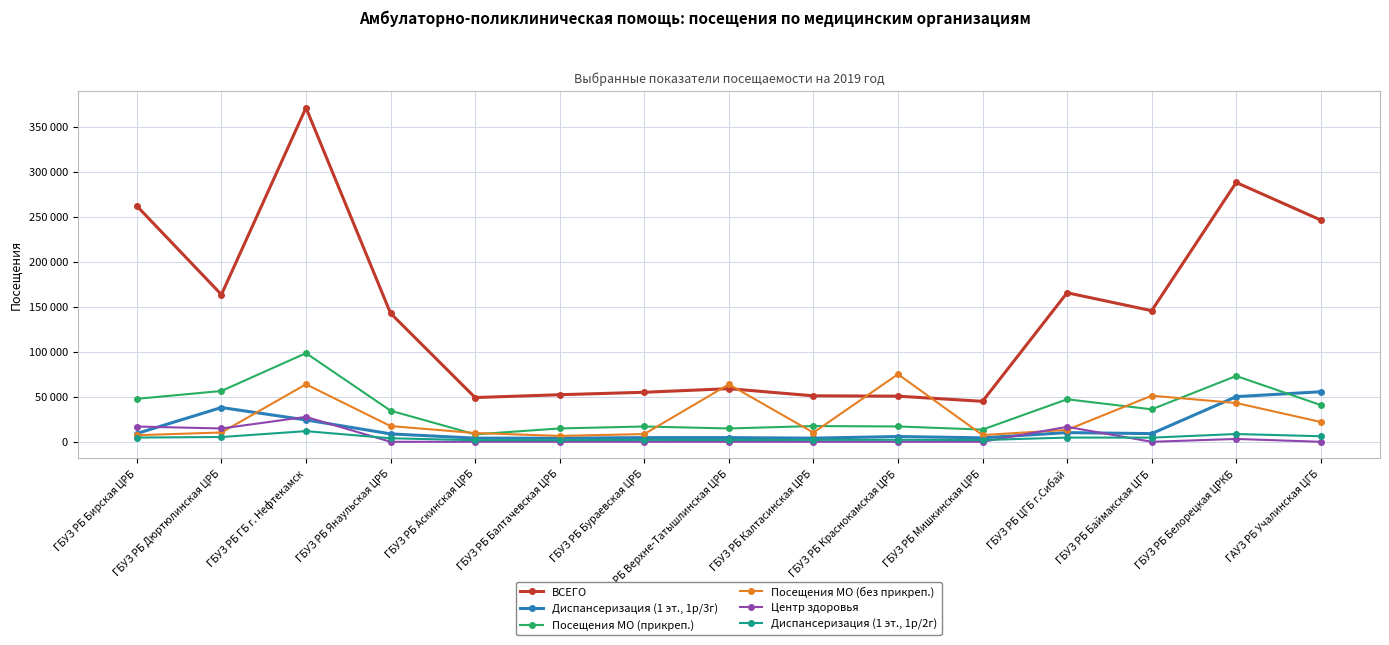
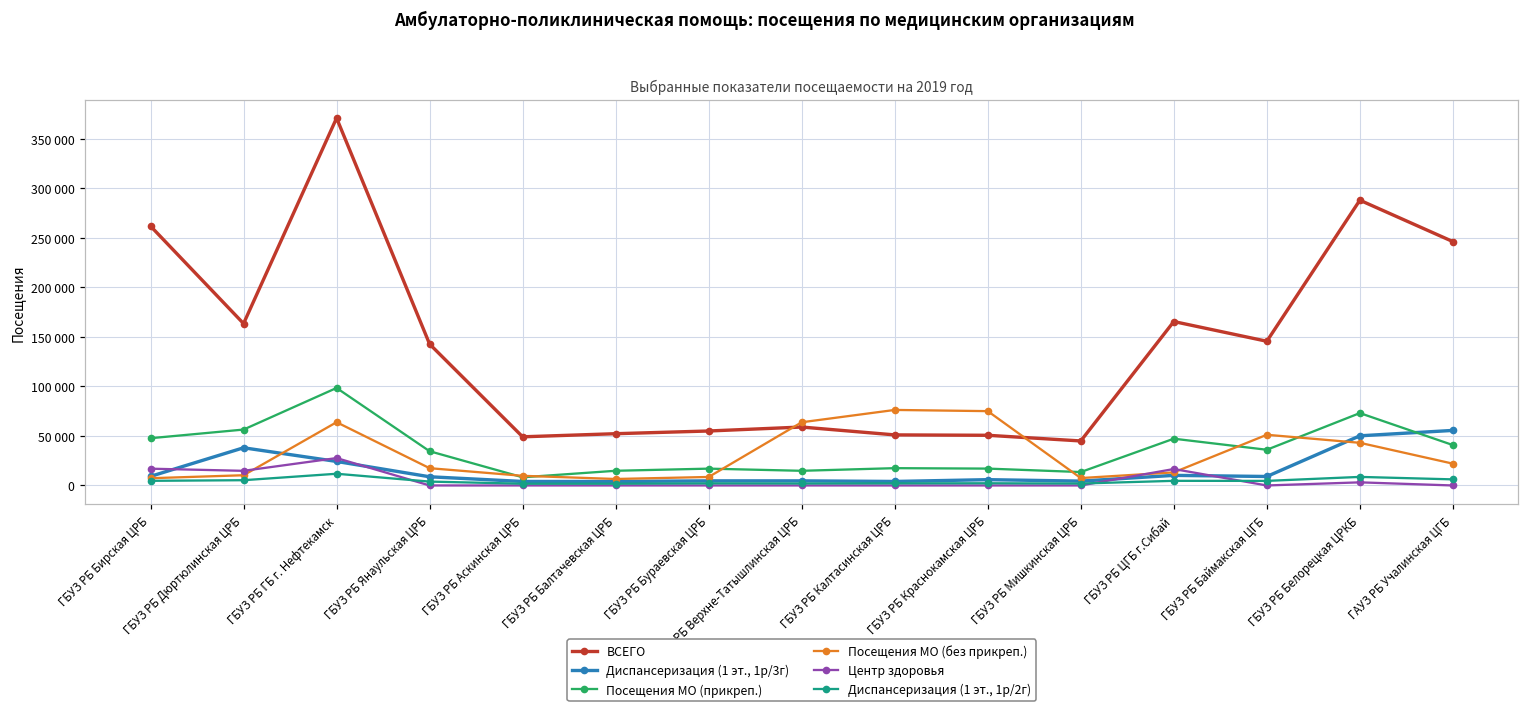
  {
    "ВСЕГО": {
      "ГБУЗ РБ Бирская ЦРБ": 260000,
      "ГБУЗ РБ Дюртюлинская ЦРБ": 160000,
      "ГБУЗ РБ ГБ г. Нефтекамск": 370000,
      "ГБУЗ РБ Янаульская ЦРБ": 140000,
      "ГБУЗ РБ Аскинская ЦРБ": 50000,
      "ГБУЗ РБ Балтачевская ЦРБ": 50000,
      "ГБУЗ РБ Бураевская ЦРБ": 60000,
      "ГБУЗ РБ Верхне-Татышлинская ЦРБ": 60000,
      "ГБУЗ РБ Калтасинская ЦРБ": 50000,
      "ГБУЗ РБ Краснокамская ЦРБ": 50000,
      "ГБУЗ РБ Мишкинская ЦРБ": 40000,
      "ГБУЗ РБ ЦГБ г.Сибай": 170000,
      "ГБУЗ РБ Баймакская ЦГБ": 150000,
      "ГБУЗ РБ Белорецкая ЦРКБ": 290000,
      "ГАУЗ РБ Учалинская ЦГБ": 250000
    },
    "Диспансеризация (1 эт., 1р/3г)": {
      "ГБУЗ РБ Дюртюлинская ЦРБ": 40000,
      "ГБУЗ РБ ГБ г. Нефтекамск": 20000,
      "ГБУЗ РБ Янаульская ЦРБ": 10000,
      "ГБУЗ РБ Краснокамская ЦРБ": 10000,
      "ГБУЗ РБ ЦГБ г.Сибай": 10000,
      "ГБУЗ РБ Баймакская ЦГБ": 10000,
      "ГБУЗ РБ Белорецкая ЦРКБ": 50000,
      "ГАУЗ РБ Учалинская ЦГБ": 60000
    },
    "Посещения МО (без прикреп.)": {
      "ГБУЗ РБ Дюртюлинская ЦРБ": 10000,
      "ГБУЗ РБ ГБ г. Нефтекамск": 60000,
      "ГБУЗ РБ Янаульская ЦРБ": 20000,
      "ГБУЗ РБ Бураевская ЦРБ": 10000,
      "ГБУЗ РБ Верхне-Татышлинская ЦРБ": 60000,
-     "ГБУЗ РБ Калтасинская ЦРБ": 10000,
+     "ГБУЗ РБ Калтасинская ЦРБ": 80000,
      "ГБУЗ РБ Краснокамская ЦРБ": 80000,
      "ГБУЗ РБ Мишкинская ЦРБ": 10000,
      "ГБУЗ РБ ЦГБ г.Сибай": 10000,
      "ГБУЗ РБ Баймакская ЦГБ": 50000,
      "ГБУЗ РБ Белорецкая ЦРКБ": 40000,
      "ГАУЗ РБ Учалинская ЦГБ": 20000
    },
    "Центр здоровья": {
      "ГБУЗ РБ Бирская ЦРБ": 20000,
      "ГБУЗ РБ Дюртюлинская ЦРБ": 10000,
      "ГБУЗ РБ ГБ г. Нефтекамск": 30000,
      "ГБУЗ РБ Янаульская ЦРБ": 0,
      "ГБУЗ РБ ЦГБ г.Сибай": 20000,
      "ГБУЗ РБ Баймакская ЦГБ": 0,
      "ГБУЗ РБ Белорецкая ЦРКБ": 0,
      "ГАУЗ РБ Учалинская ЦГБ": 0
    }
  }
